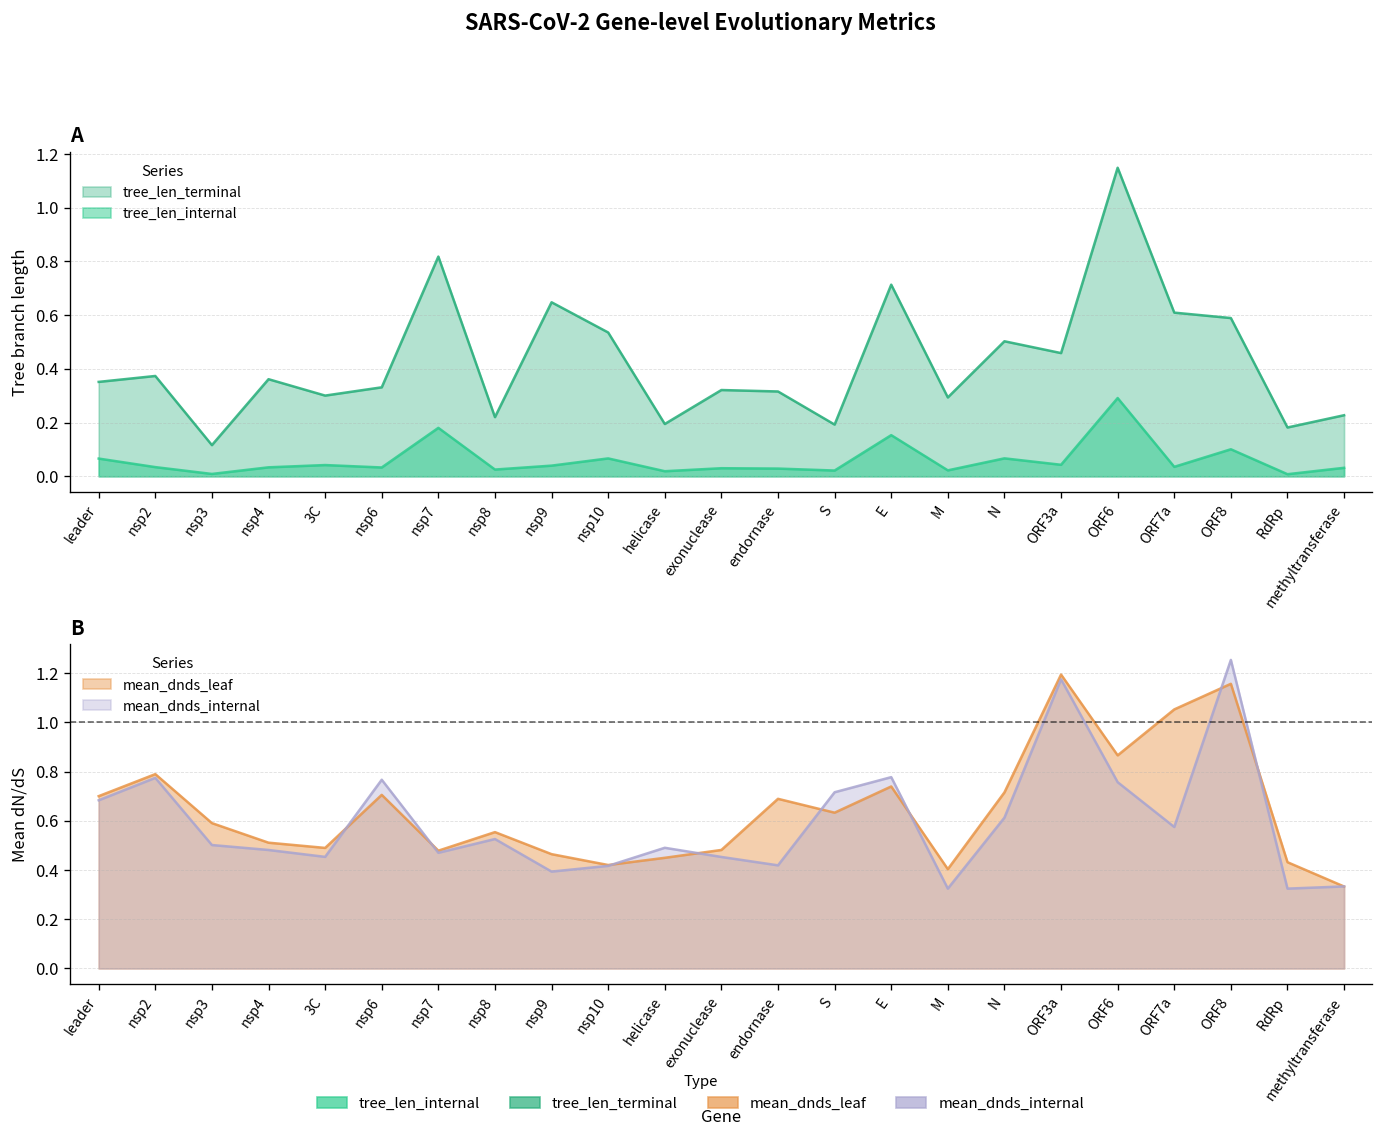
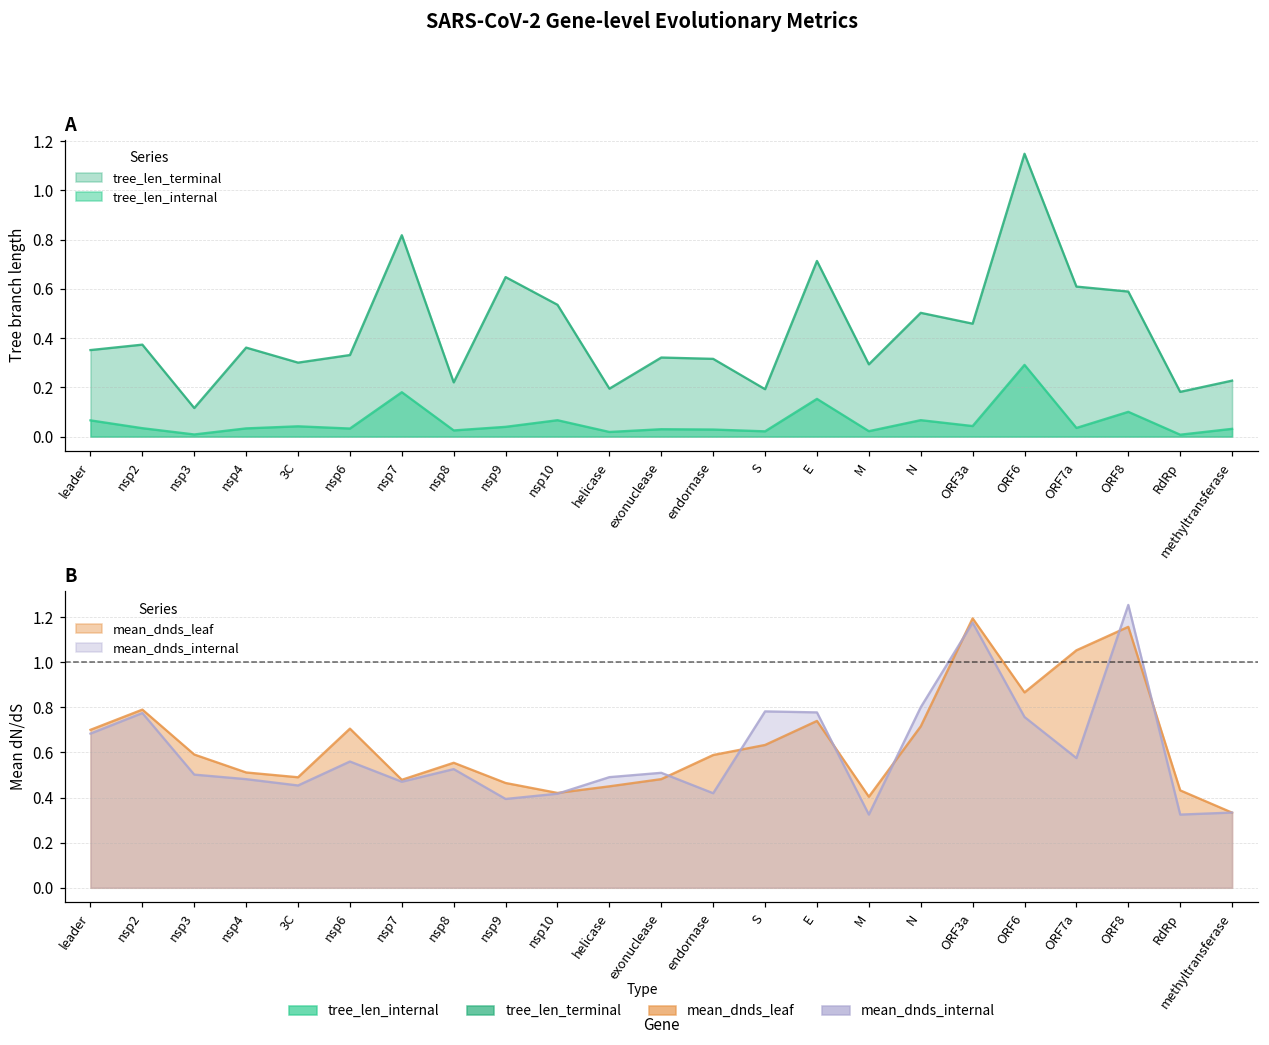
  {
    "B": {
      "mean_dnds_leaf": {
        "leader": 0.70,
        "nsp2": 0.79,
        "nsp3": 0.59,
        "nsp4": 0.51,
        "3C": 0.49,
        "nsp6": 0.71,
        "nsp8": 0.55,
        "nsp9": 0.46,
        "helicase": 0.45,
        "exonuclease": 0.48,
-       "endornase": 0.69,
+       "endornase": 0.59,
        "S": 0.63,
        "E": 0.74,
        "M": 0.40,
        "N": 0.72,
        "ORF3a": 1.19,
        "ORF6": 0.87,
        "ORF7a": 1.05,
        "ORF8": 1.16,
        "RdRp": 0.43
      },
      "mean_dnds_internal": {
        "leader": 0.68,
        "nsp2": 0.77,
        "nsp3": 0.50,
        "nsp4": 0.48,
        "3C": 0.45,
-       "nsp6": 0.77,
+       "nsp6": 0.56,
        "nsp8": 0.53,
        "nsp9": 0.39,
        "helicase": 0.49,
-       "exonuclease": 0.45,
+       "exonuclease": 0.51,
        "endornase": 0.42,
-       "S": 0.72,
+       "S": 0.78,
        "E": 0.78,
        "M": 0.32,
-       "N": 0.61,
+       "N": 0.80,
        "ORF3a": 1.17,
        "ORF6": 0.76,
        "ORF7a": 0.57,
        "ORF8": 1.25,
        "RdRp": 0.32
      }
    }
  }
